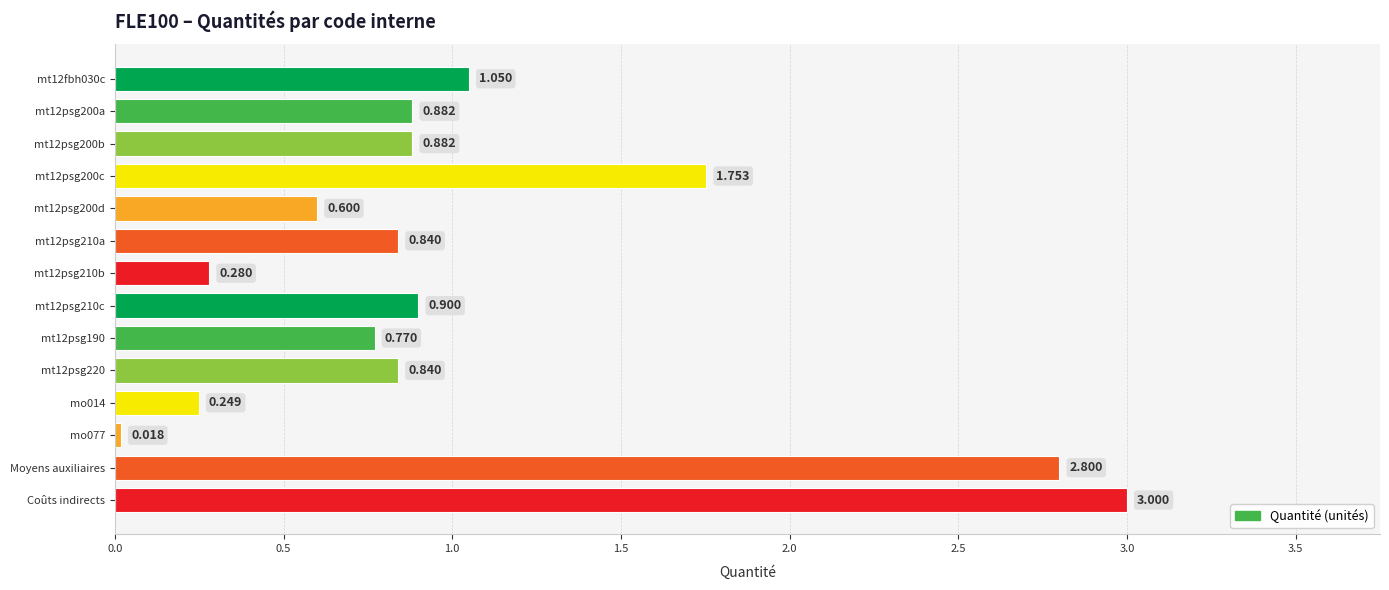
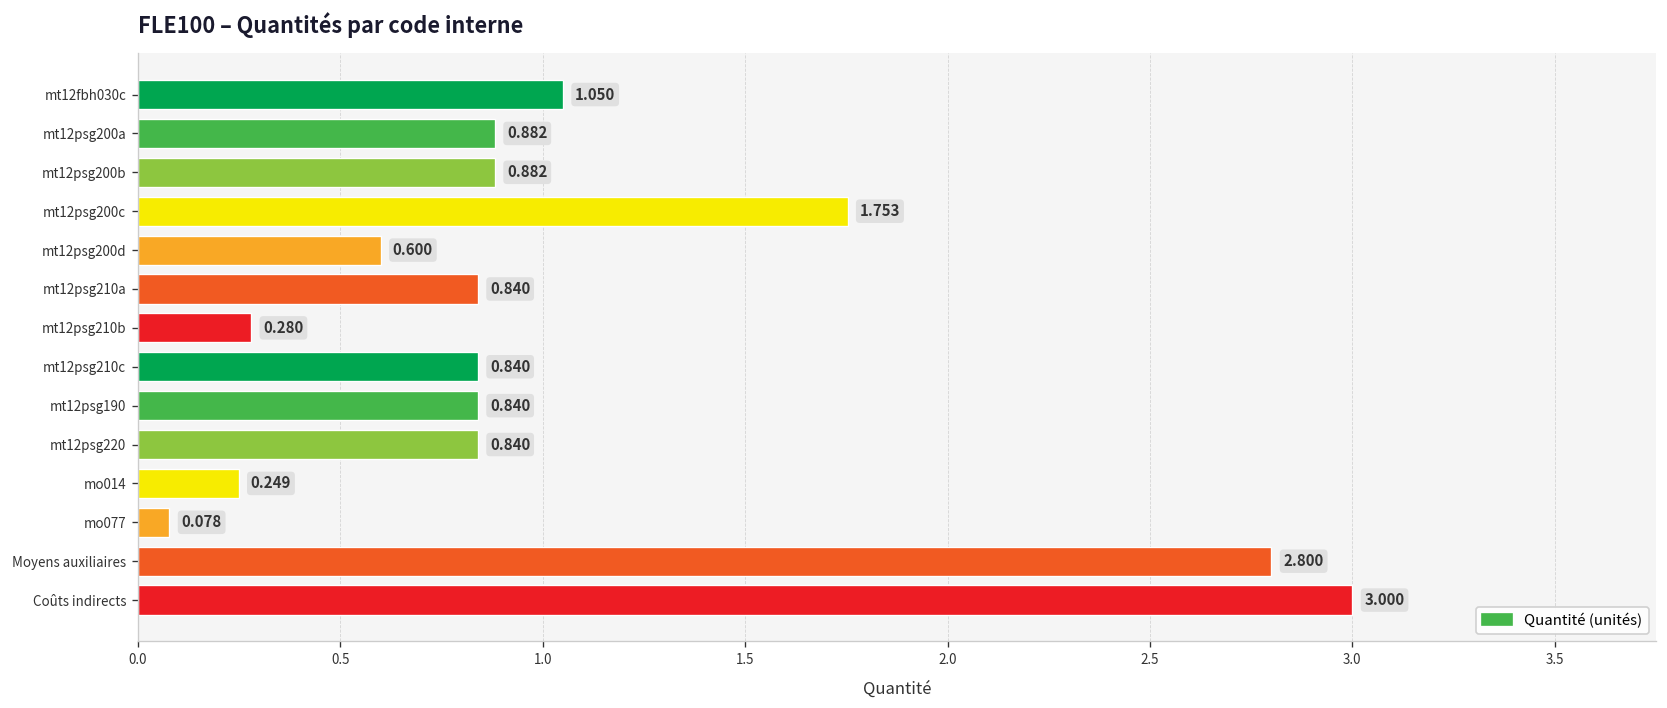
  {
-   "mt12psg210c": 0.900,
-   "mt12psg190": 0.770,
-   "mo077": 0.018
+   "mt12psg210c": 0.840,
+   "mt12psg190": 0.840,
+   "mo077": 0.078
  }
